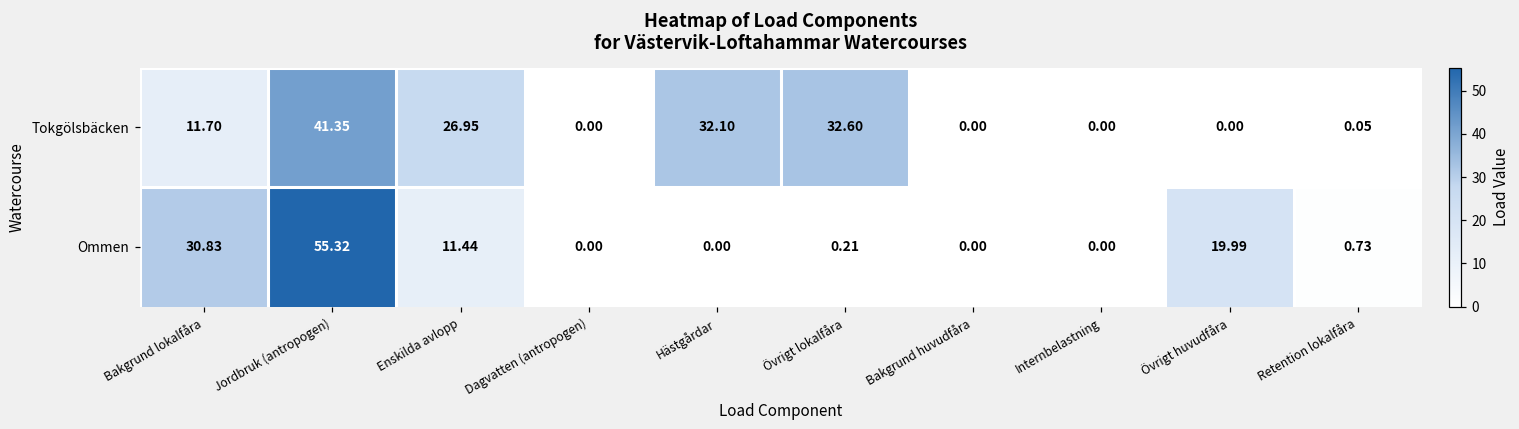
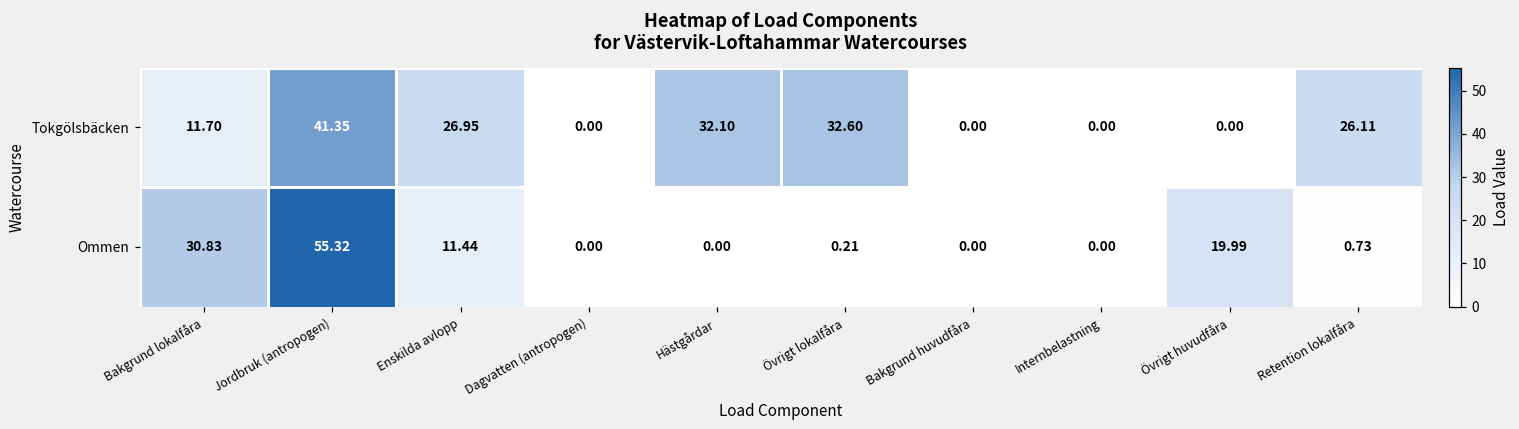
  {
    "Tokgölsbäcken": {
      "Bakgrund lokalfåra": 11.70,
      "Jordbruk (antropogen)": 41.35,
      "Enskilda avlopp": 26.95,
      "Dagvatten (antropogen)": 0.00,
      "Hästgårdar": 32.10,
      "Övrigt lokalfåra": 32.60,
      "Bakgrund huvudfåra": 0.00,
      "Internbelastning": 0.00,
      "Övrigt huvudfåra": 0.00,
-     "Retention lokalfåra": 0.05
+     "Retention lokalfåra": 26.11
    },
    "Ommen": {
      "Bakgrund lokalfåra": 30.83,
      "Jordbruk (antropogen)": 55.32,
      "Enskilda avlopp": 11.44,
      "Dagvatten (antropogen)": 0.00,
      "Hästgårdar": 0.00,
      "Övrigt lokalfåra": 0.21,
      "Bakgrund huvudfåra": 0.00,
      "Internbelastning": 0.00,
      "Övrigt huvudfåra": 19.99,
      "Retention lokalfåra": 0.73
    }
  }
